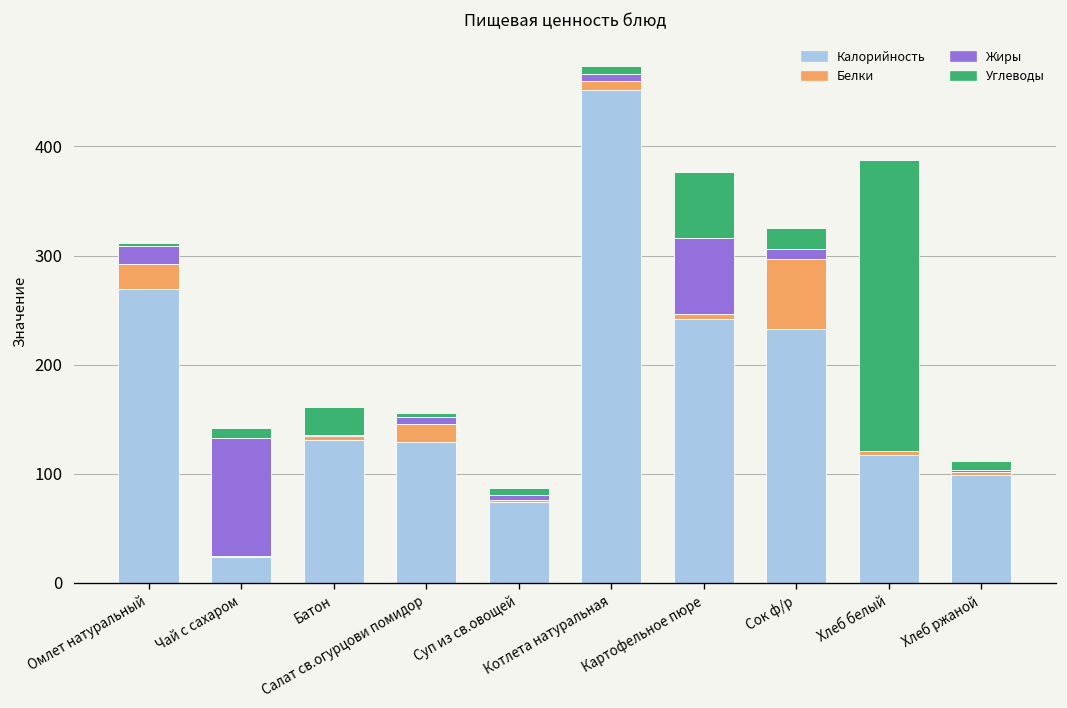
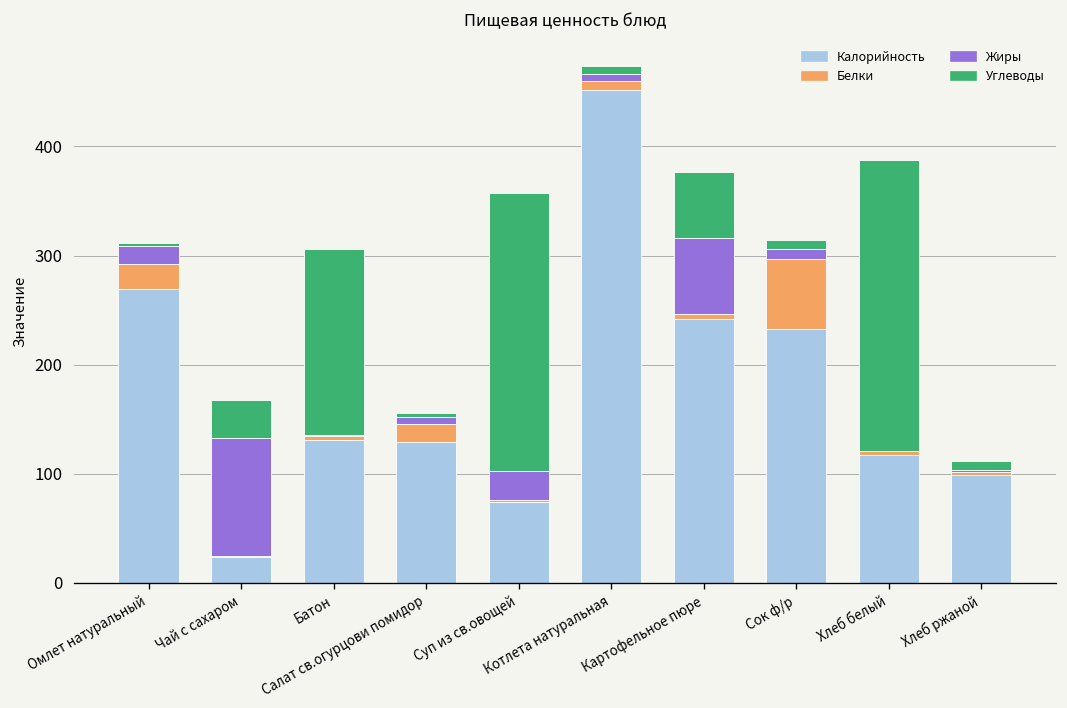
  {
    "Калорийность": {
      "Омлет натуральный": 270,
      "Чай с сахаром": 20,
      "Батон": 130,
      "Салат св.огурцови помидор": 130,
      "Суп из св.овощей": 70,
      "Котлета натуральная": 450,
      "Картофельное пюре": 240,
      "Сок ф/р": 230,
      "Хлеб белый": 120,
      "Хлеб ржаной": 100
    },
    "Белки": {
      "Омлет натуральный": 20,
      "Батон": 0,
      "Салат св.огурцови помидор": 20,
      "Котлета натуральная": 10,
      "Картофельное пюре": 0,
      "Сок ф/р": 60,
      "Хлеб белый": 0,
      "Хлеб ржаной": 0
    },
    "Жиры": {
      "Омлет натуральный": 20,
      "Чай с сахаром": 110,
      "Салат св.огурцови помидор": 10,
-     "Суп из св.овощей": 0,
+     "Суп из св.овощей": 30,
      "Котлета натуральная": 10,
      "Картофельное пюре": 70,
      "Сок ф/р": 10
    },
    "Углеводы": {
      "Омлет натуральный": 0,
-     "Чай с сахаром": 10,
-     "Батон": 30,
+     "Чай с сахаром": 40,
+     "Батон": 170,
      "Салат св.огурцови помидор": 0,
-     "Суп из св.овощей": 10,
+     "Суп из св.овощей": 250,
      "Котлета натуральная": 10,
      "Картофельное пюре": 60,
-     "Сок ф/р": 20,
+     "Сок ф/р": 10,
      "Хлеб белый": 270,
      "Хлеб ржаной": 10
    }
  }
